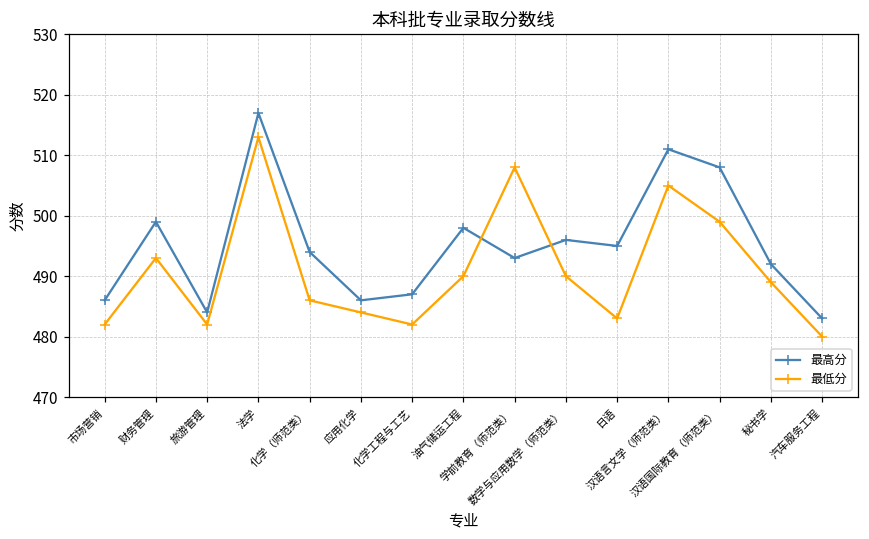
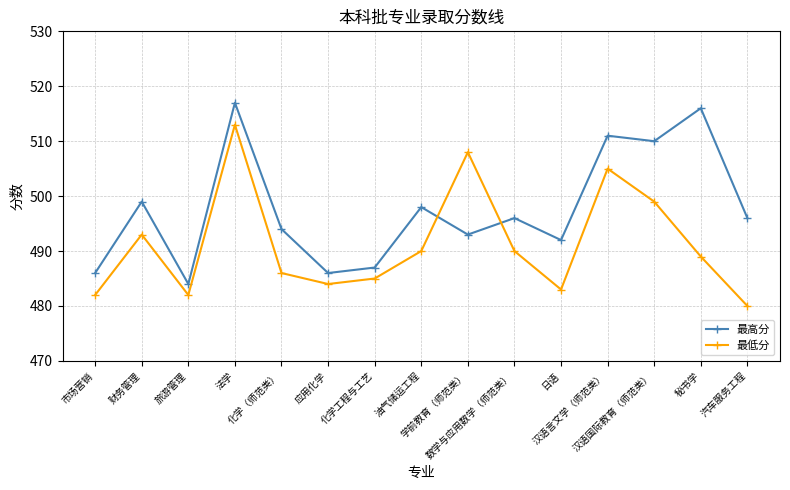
  {
    "最高分": {
      "市场营销": 486,
      "财务管理": 499,
      "旅游管理": 484,
      "法学": 517,
      "化学（师范类）": 494,
      "应用化学": 486,
      "化学工程与工艺": 487,
      "油气储运工程": 498,
      "学前教育（师范类）": 493,
      "数学与应用数学（师范类）": 496,
-     "日语": 495,
+     "日语": 492,
      "汉语言文学（师范类）": 511,
-     "汉语国际教育（师范类）": 508,
-     "秘书学": 492,
-     "汽车服务工程": 483
+     "汉语国际教育（师范类）": 510,
+     "秘书学": 516,
+     "汽车服务工程": 496
    },
    "最低分": {
      "市场营销": 482,
      "财务管理": 493,
      "旅游管理": 482,
      "法学": 513,
      "化学（师范类）": 486,
      "应用化学": 484,
-     "化学工程与工艺": 482,
+     "化学工程与工艺": 485,
      "油气储运工程": 490,
      "学前教育（师范类）": 508,
      "数学与应用数学（师范类）": 490,
      "日语": 483,
      "汉语言文学（师范类）": 505,
      "汉语国际教育（师范类）": 499,
      "秘书学": 489,
      "汽车服务工程": 480
    }
  }
